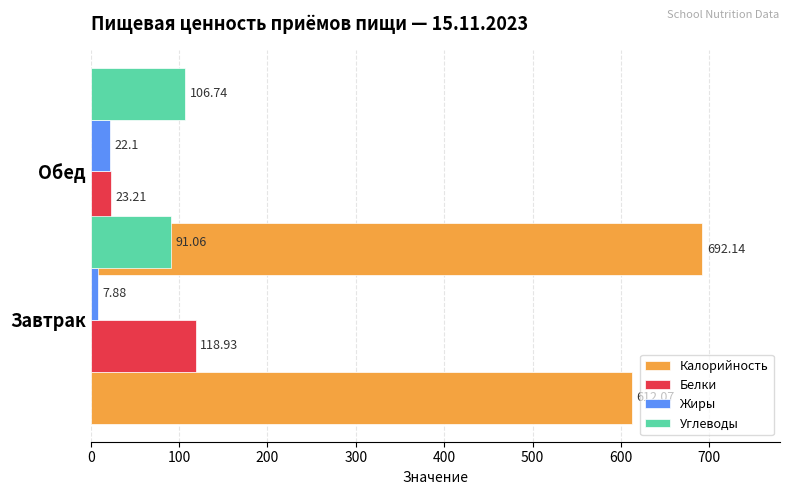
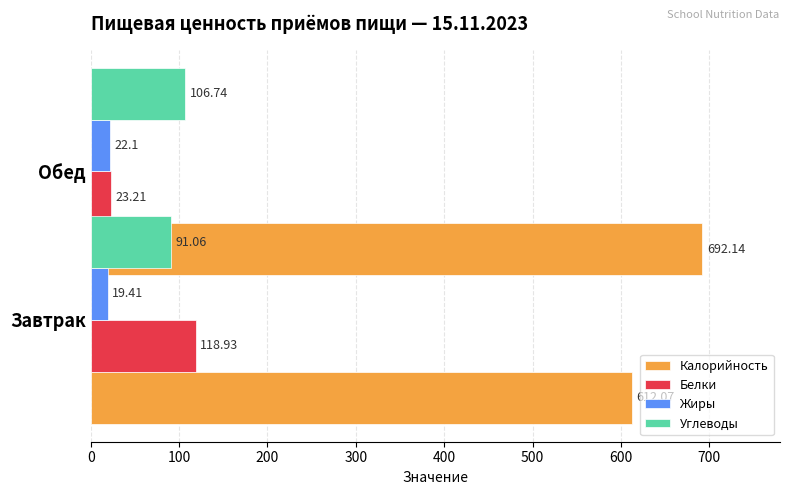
  {
    "Белки": {
      "Обед": 23.21,
      "Завтрак": 118.93
    },
    "Жиры": {
      "Обед": 22.1,
-     "Завтрак": 7.88
+     "Завтрак": 19.41
    }
  }
